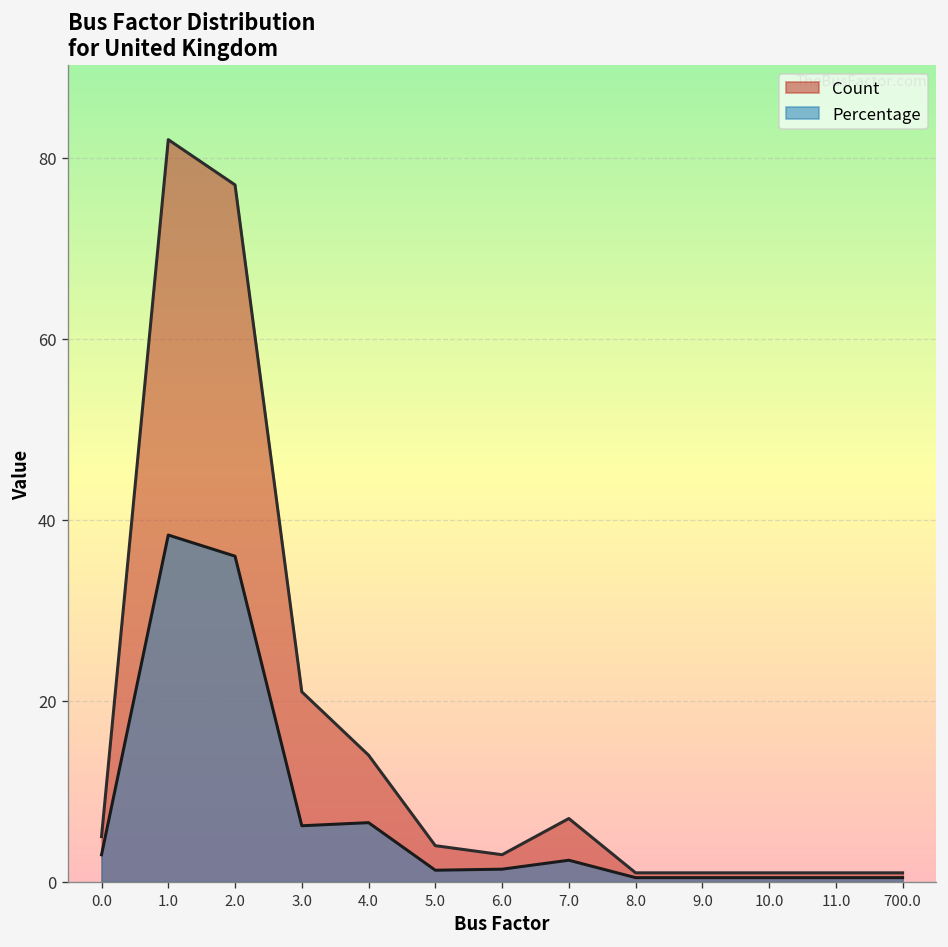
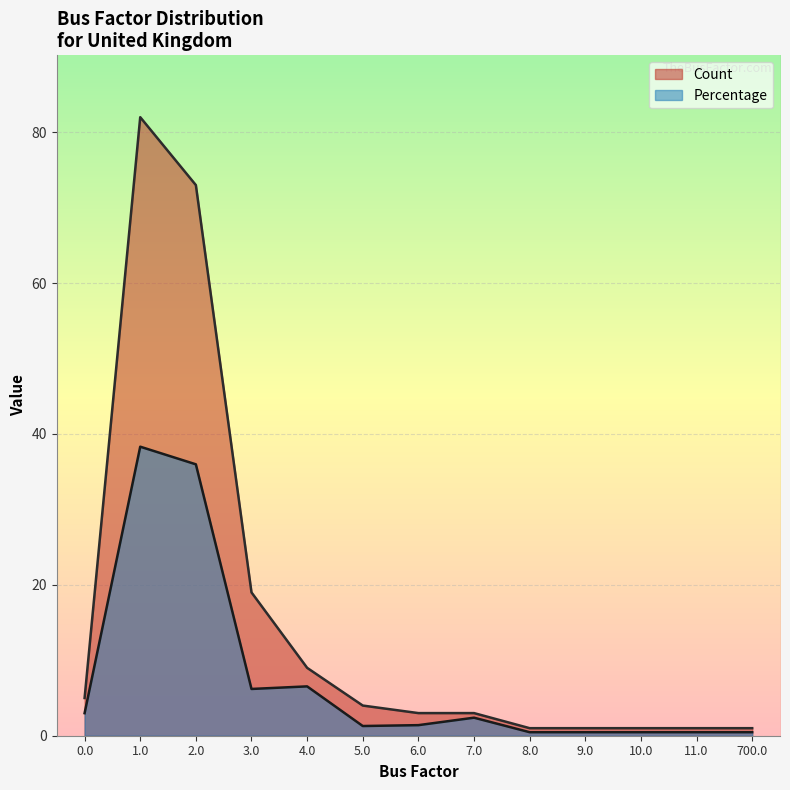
  {
    "Count": {
      "0.0": 5,
      "1.0": 82,
-     "2.0": 77,
-     "3.0": 21,
-     "4.0": 14,
+     "2.0": 73,
+     "3.0": 19,
+     "4.0": 9,
      "5.0": 4,
      "6.0": 3,
-     "7.0": 7,
+     "7.0": 3,
      "8.0": 1,
      "9.0": 1,
      "10.0": 1,
      "11.0": 1,
      "700.0": 1
    },
    "Percentage": {
      "0.0": 3,
      "1.0": 38,
      "2.0": 36,
      "3.0": 6,
      "4.0": 7,
      "5.0": 1,
      "6.0": 1,
      "7.0": 2,
      "8.0": 0,
      "9.0": 0,
      "10.0": 0,
      "11.0": 0,
      "700.0": 0
    }
  }
